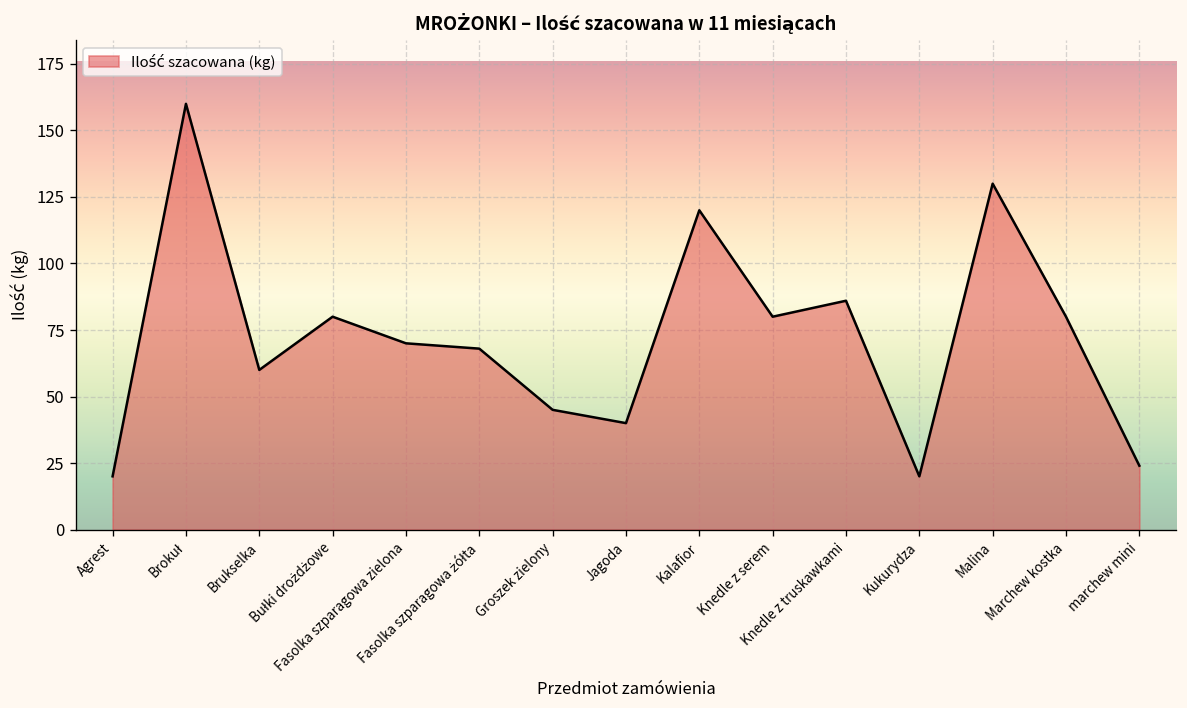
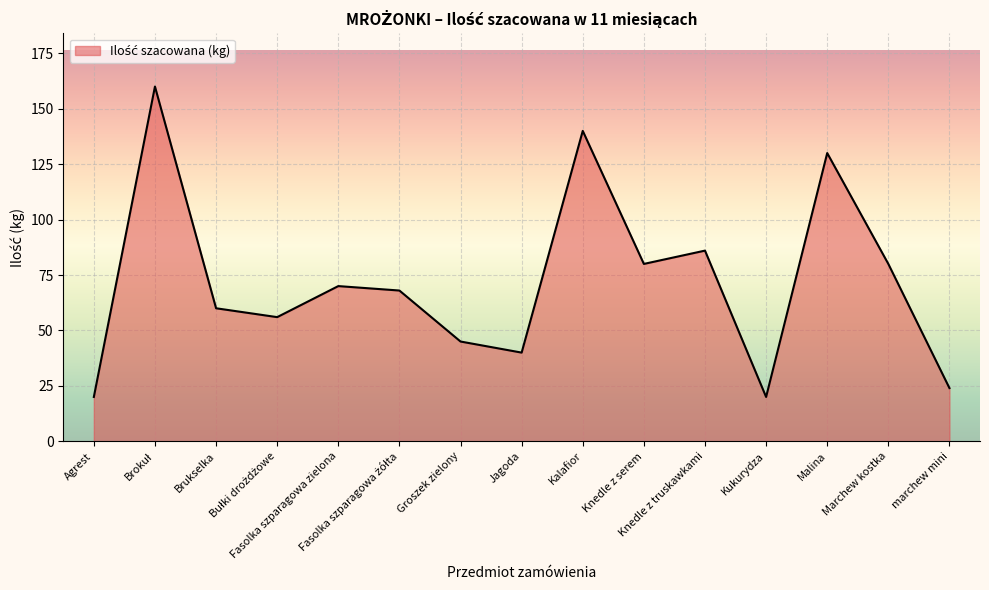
  {
    "Agrest": 20,
    "Brokuł": 160,
    "Brukselka": 60,
-   "Bułki drożdżowe": 80,
+   "Bułki drożdżowe": 56,
    "Fasolka szparagowa zielona": 70,
    "Fasolka szparagowa żółta": 68,
    "Groszek zielony": 45,
    "Jagoda": 40,
-   "Kalafior": 120,
+   "Kalafior": 140,
    "Knedle z serem": 80,
    "Knedle z truskawkami": 86,
    "Kukurydza": 20,
    "Malina": 130,
    "Marchew kostka": 80,
    "marchew mini": 24
  }
